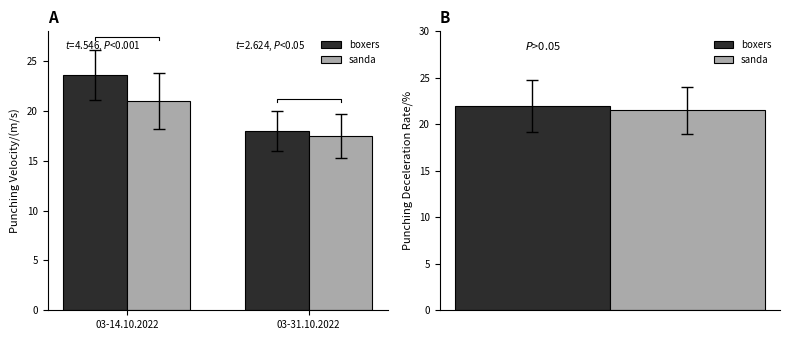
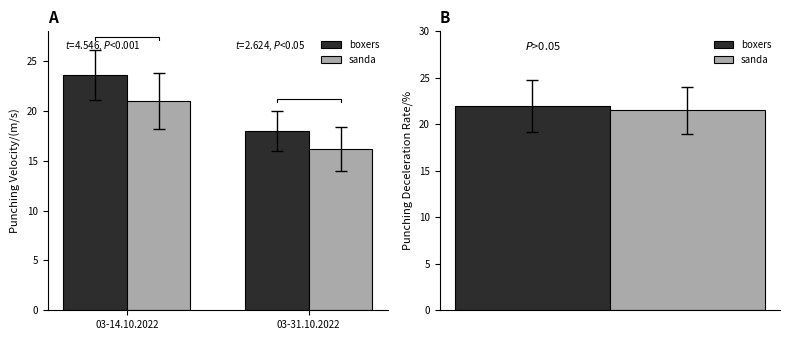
  {
    "A": {
      "boxers": {
        "03-14.10.2022": 24,
        "03-31.10.2022": 18
      },
      "sanda": {
        "03-14.10.2022": 21,
-       "03-31.10.2022": 18
+       "03-31.10.2022": 16
      }
    }
  }
